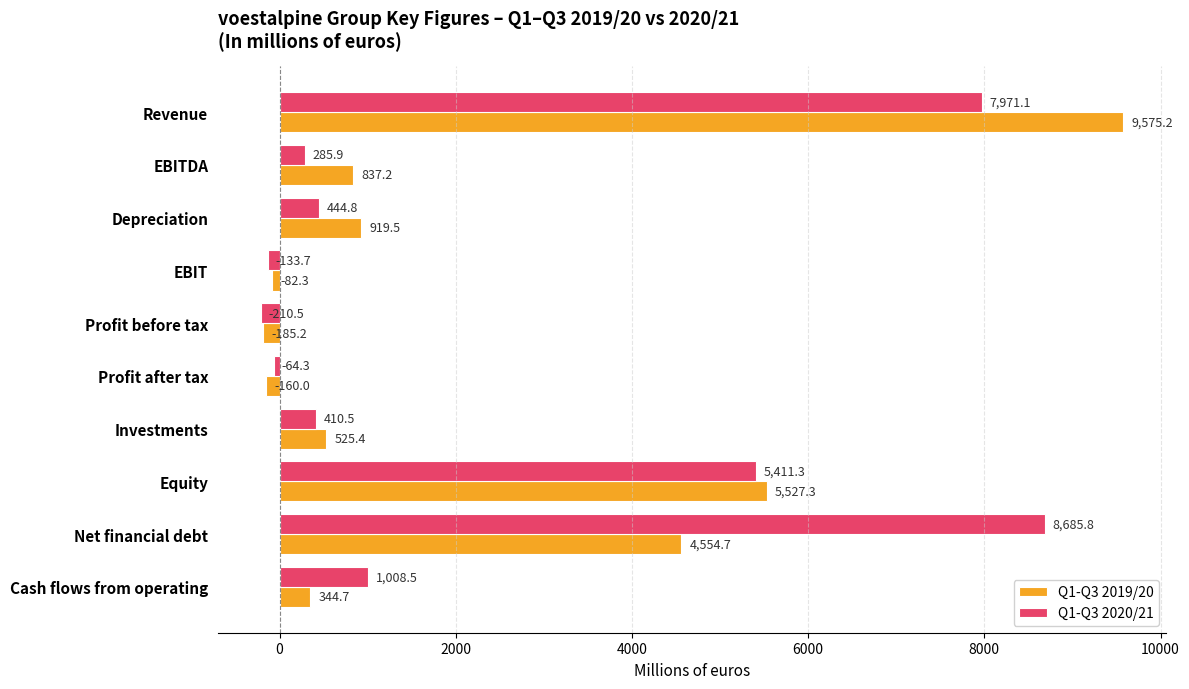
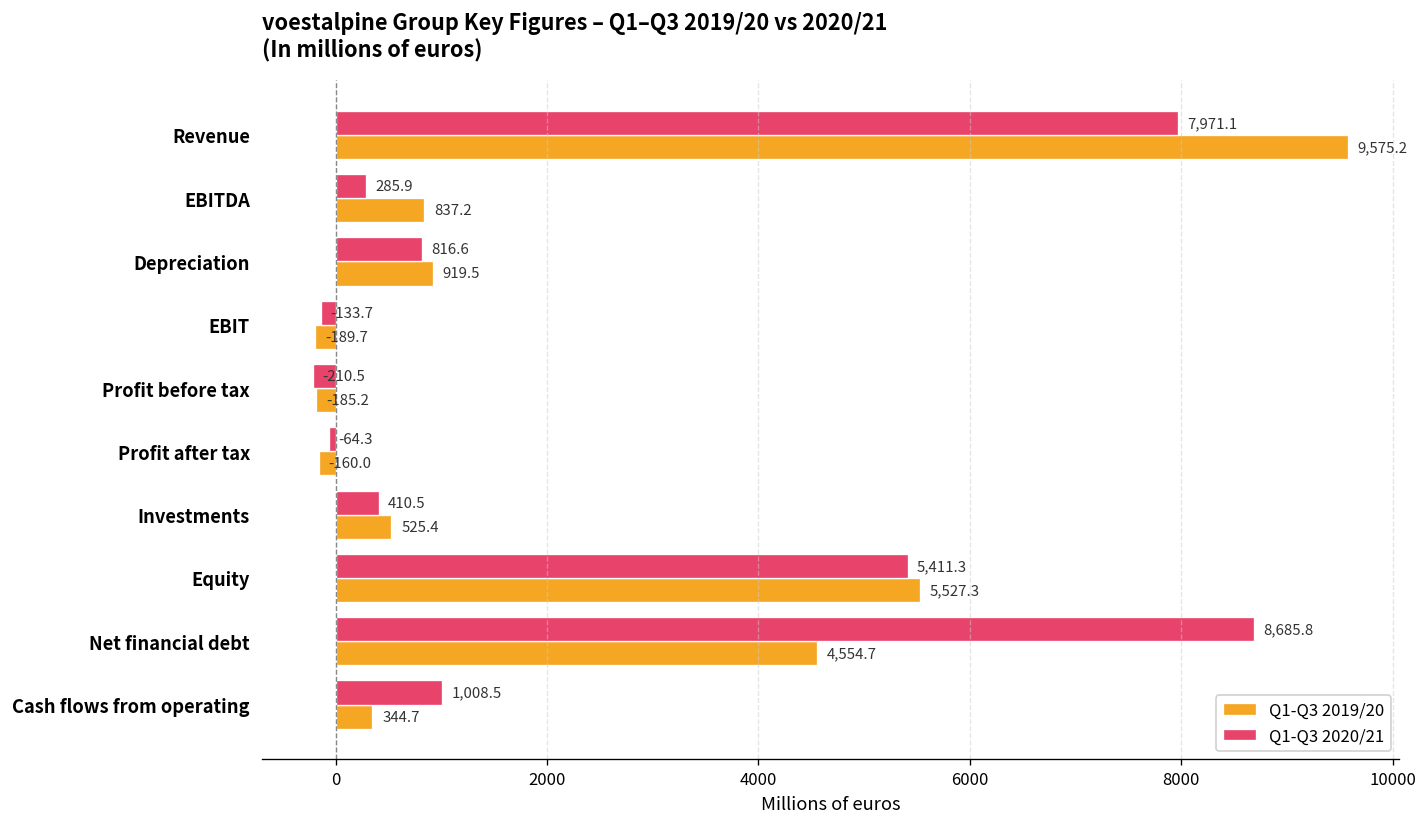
  {
    "Q1-Q3 2019/20": {
      "Revenue": "9,575.2",
      "EBITDA": "837.2",
      "Depreciation": "919.5",
-     "EBIT": "-82.3",
+     "EBIT": "-189.7",
      "Profit before tax": "-185.2",
      "Profit after tax": "-160.0",
      "Investments": "525.4",
      "Equity": "5,527.3",
      "Net financial debt": "4,554.7",
      "Cash flows from operating": "344.7"
    },
    "Q1-Q3 2020/21": {
      "Revenue": "7,971.1",
      "EBITDA": "285.9",
-     "Depreciation": "444.8",
+     "Depreciation": "816.6",
      "EBIT": "-133.7",
      "Profit before tax": "-210.5",
      "Profit after tax": "-64.3",
      "Investments": "410.5",
      "Equity": "5,411.3",
      "Net financial debt": "8,685.8",
      "Cash flows from operating": "1,008.5"
    }
  }
